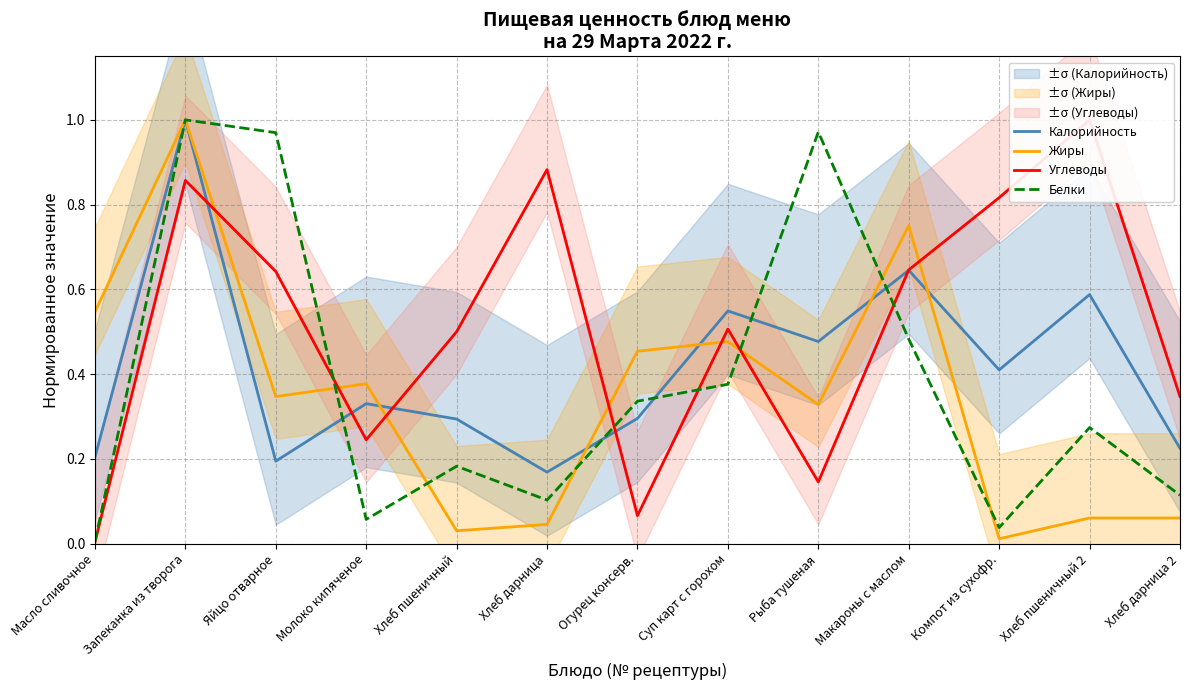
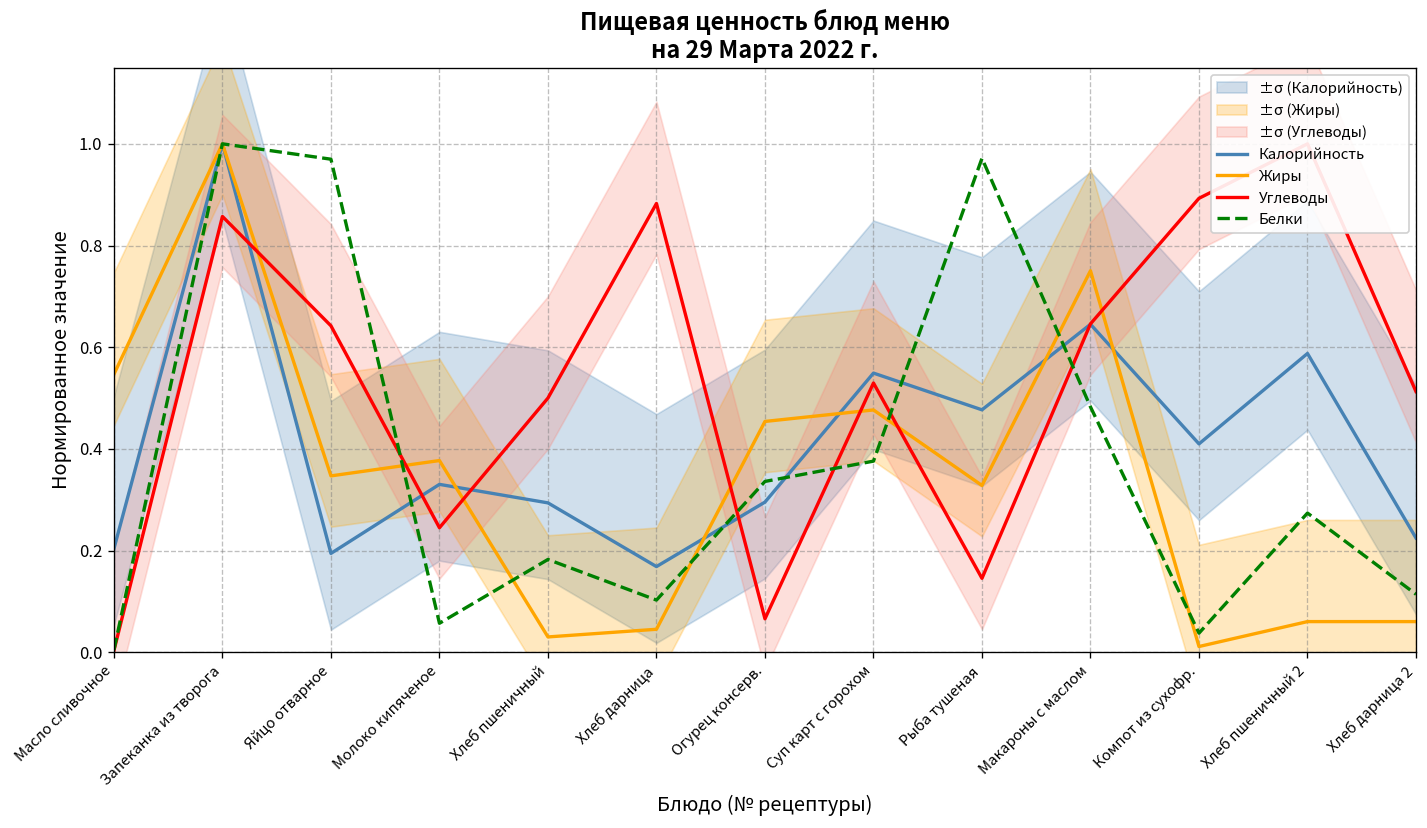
  {
    "Углеводы": {
      "Запеканка из творога": 0.86,
      "Яйцо отварное": 0.64,
      "Молоко кипяченое": 0.24,
      "Хлеб пшеничный": 0.50,
      "Хлеб дарница": 0.88,
      "Огурец консерв.": 0.07,
-     "Суп карт с горохом": 0.51,
+     "Суп карт с горохом": 0.53,
      "Рыба тушеная": 0.15,
-     "Компот из сухофр.": 0.82,
-     "Хлеб дарница 2": 0.35
+     "Компот из сухофр.": 0.89,
+     "Хлеб дарница 2": 0.51
    },
    "Белки": {
      "Яйцо отварное": 0.97,
      "Молоко кипяченое": 0.06,
      "Хлеб пшеничный": 0.18,
      "Хлеб дарница": 0.10,
      "Огурец консерв.": 0.34,
      "Суп карт с горохом": 0.38,
      "Рыба тушеная": 0.97,
      "Макароны с маслом": 0.48,
      "Компот из сухофр.": 0.04,
      "Хлеб пшеничный 2": 0.27,
      "Хлеб дарница 2": 0.11
    }
  }
